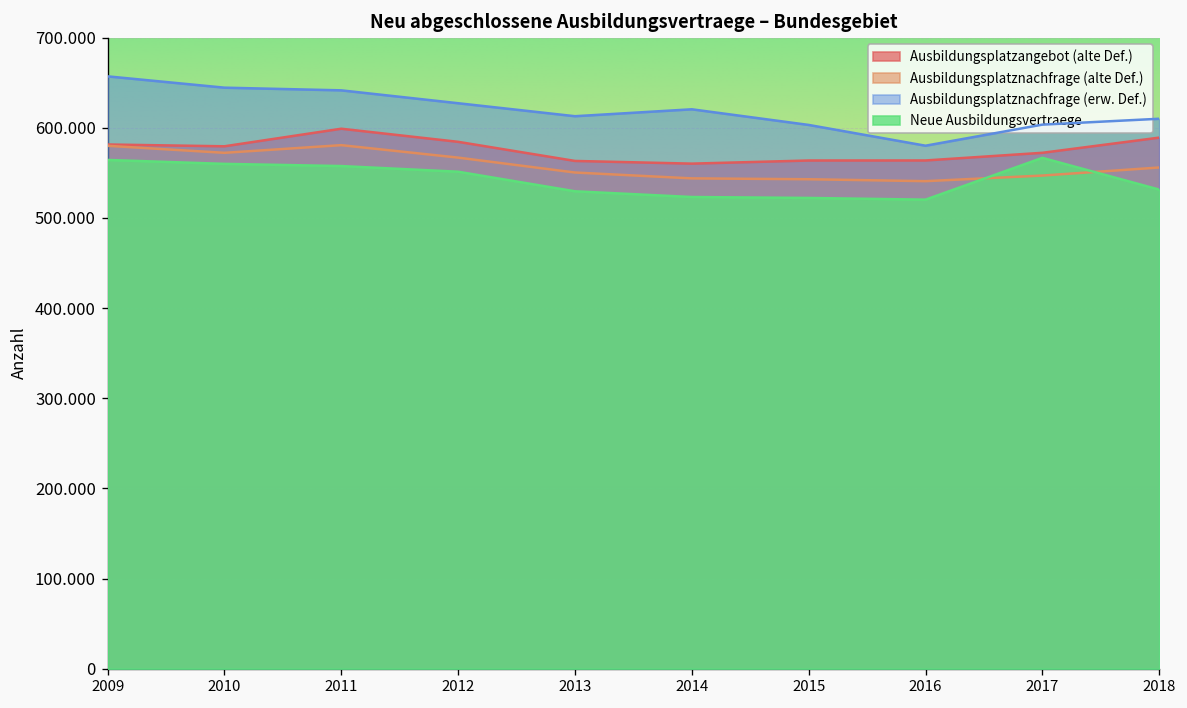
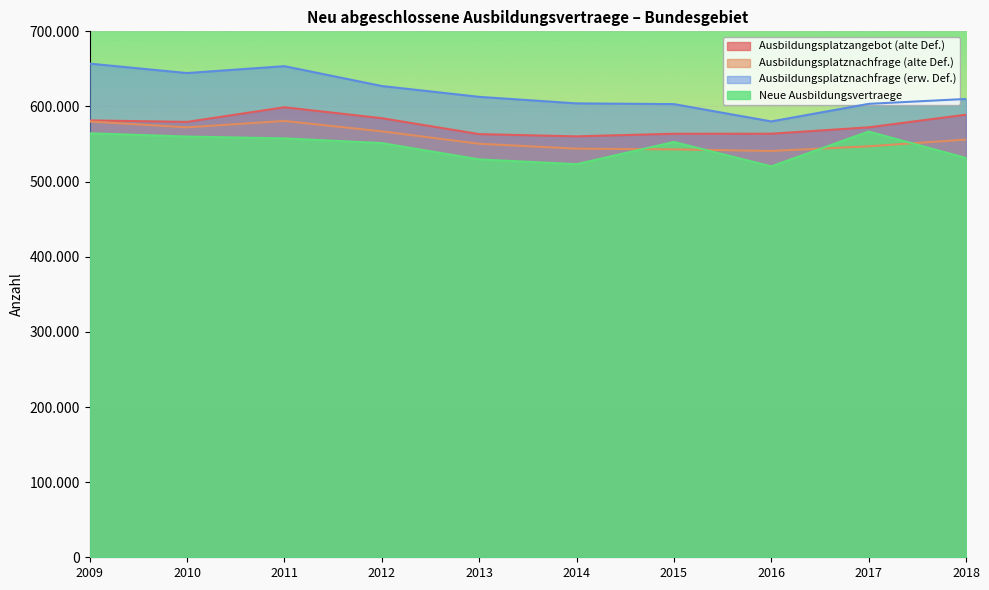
  {
    "Ausbildungsplatznachfrage (erw. Def.)": {
      "2009": 660,
      "2010": 640,
-     "2011": 640,
+     "2011": 650,
      "2012": 630,
      "2013": 610,
-     "2014": 620,
+     "2014": 600,
      "2015": 600,
      "2016": 580,
      "2018": 610
    },
    "Neue Ausbildungsvertraege": {
      "2009": 560,
      "2010": 560,
      "2011": 560,
      "2012": 550,
      "2013": 530,
      "2014": 520,
-     "2015": 520,
+     "2015": 550,
      "2016": 520,
      "2017": 570,
      "2018": 530
    }
  }
